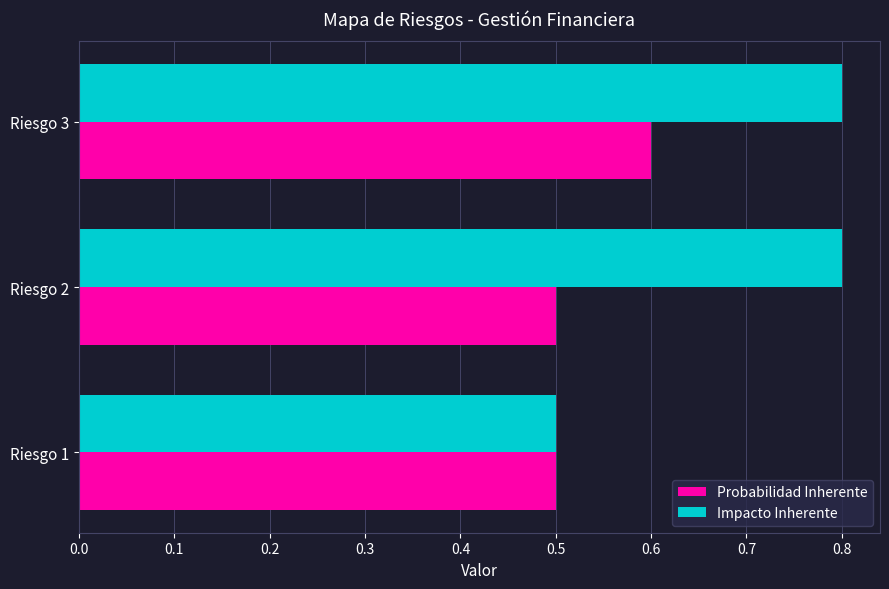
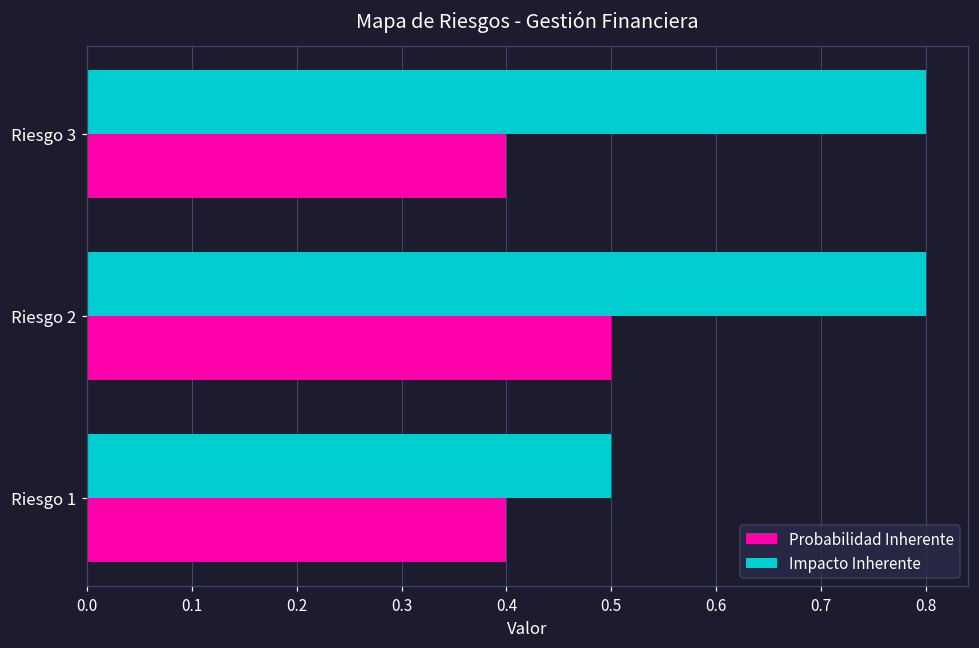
  {
    "Probabilidad Inherente": {
-     "Riesgo 3": 0.6,
+     "Riesgo 3": 0.4,
      "Riesgo 2": 0.5,
-     "Riesgo 1": 0.5
+     "Riesgo 1": 0.4
    },
    "Impacto Inherente": {
      "Riesgo 3": 0.8,
      "Riesgo 2": 0.8,
      "Riesgo 1": 0.5
    }
  }
